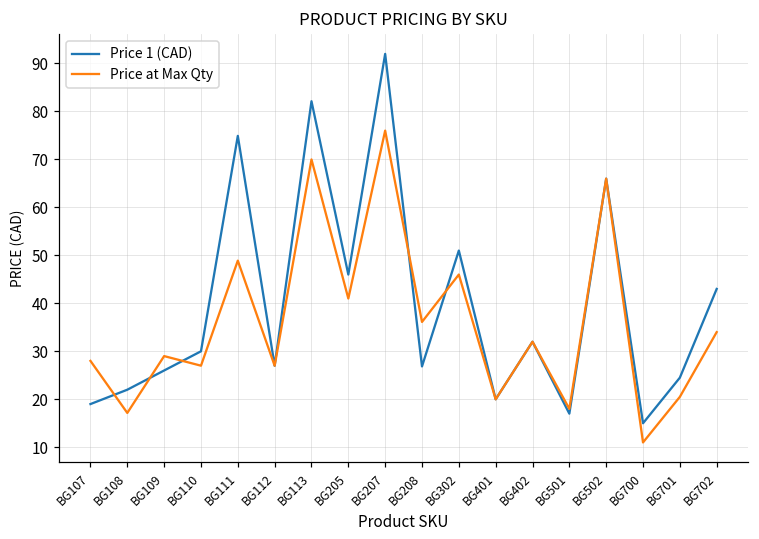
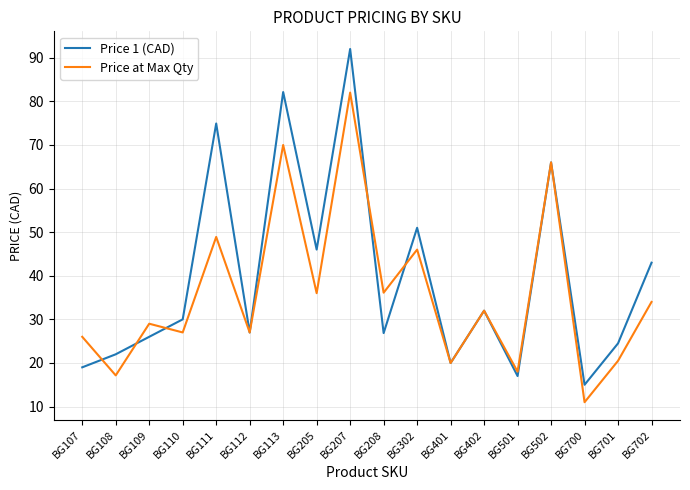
  {
    "Price 1 (CAD)": {
      "BG107": 19,
      "BG108": 22,
      "BG109": 26,
      "BG110": 30,
      "BG111": 75,
      "BG113": 82,
      "BG205": 46,
      "BG207": 92,
      "BG208": 27,
      "BG302": 51,
      "BG501": 17,
      "BG700": 15,
      "BG701": 25,
      "BG702": 43
    },
    "Price at Max Qty": {
-     "BG107": 28,
+     "BG107": 26,
      "BG108": 17,
      "BG109": 29,
      "BG110": 27,
      "BG111": 49,
      "BG113": 70,
-     "BG205": 41,
-     "BG207": 76,
+     "BG205": 36,
+     "BG207": 82,
      "BG208": 36,
      "BG302": 46,
      "BG501": 18,
      "BG700": 11,
      "BG701": 21,
      "BG702": 34
    }
  }
